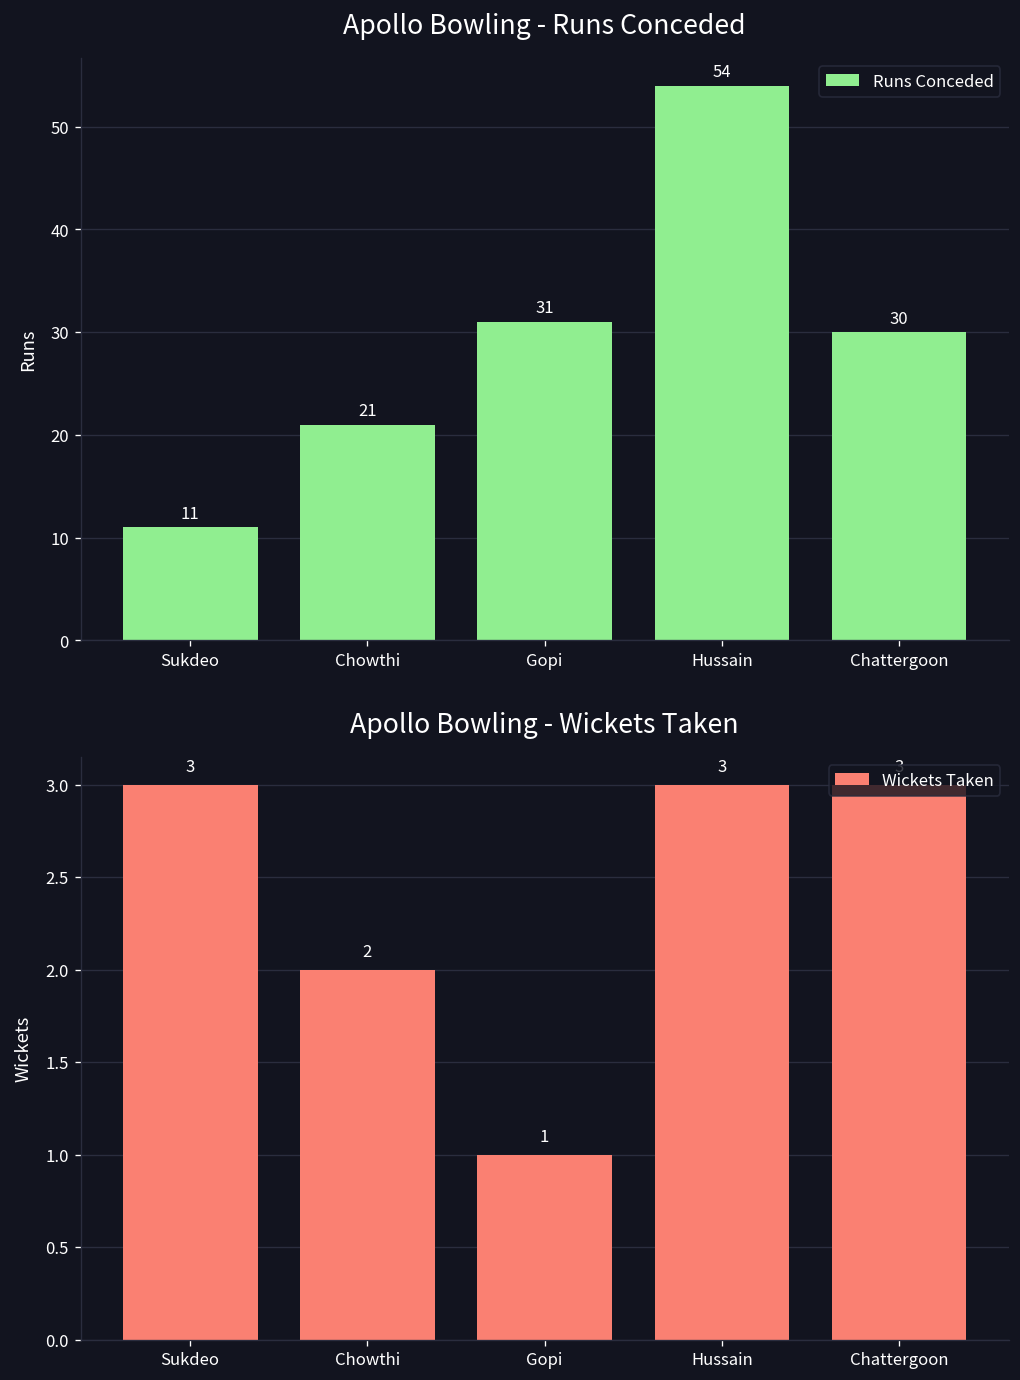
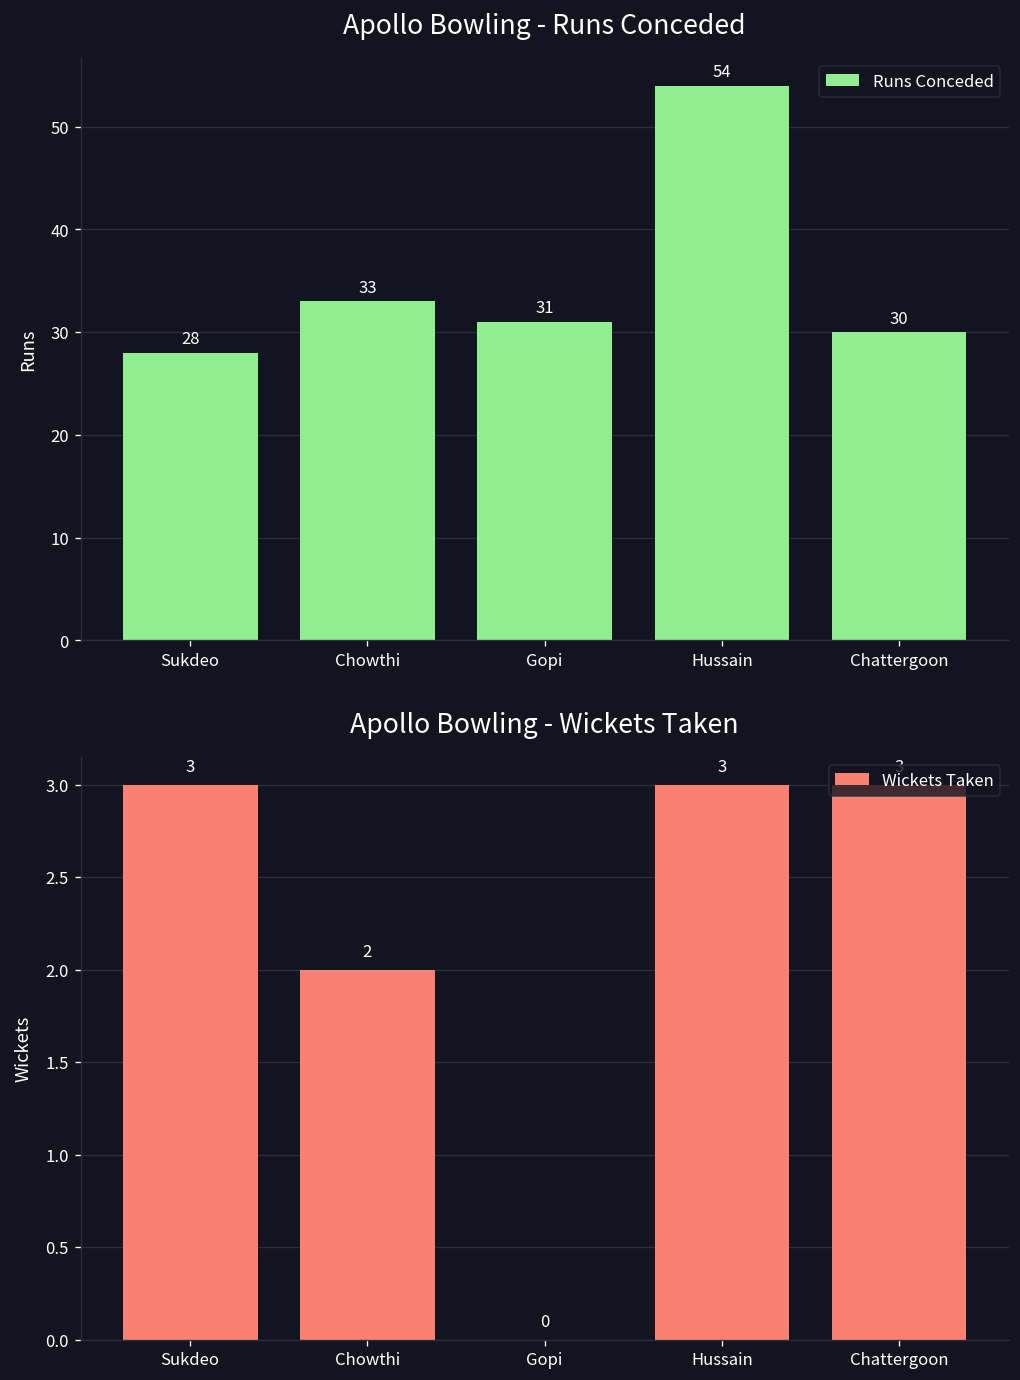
  {
    "Apollo Bowling - Runs Conceded": {
-     "Sukdeo": 11,
-     "Chowthi": 21,
+     "Sukdeo": 28,
+     "Chowthi": 33,
      "Gopi": 31,
      "Hussain": 54,
      "Chattergoon": 30
    },
    "Apollo Bowling - Wickets Taken": {
      "Sukdeo": 3,
      "Chowthi": 2,
-     "Gopi": 1,
+     "Gopi": 0,
      "Hussain": 3
    }
  }
